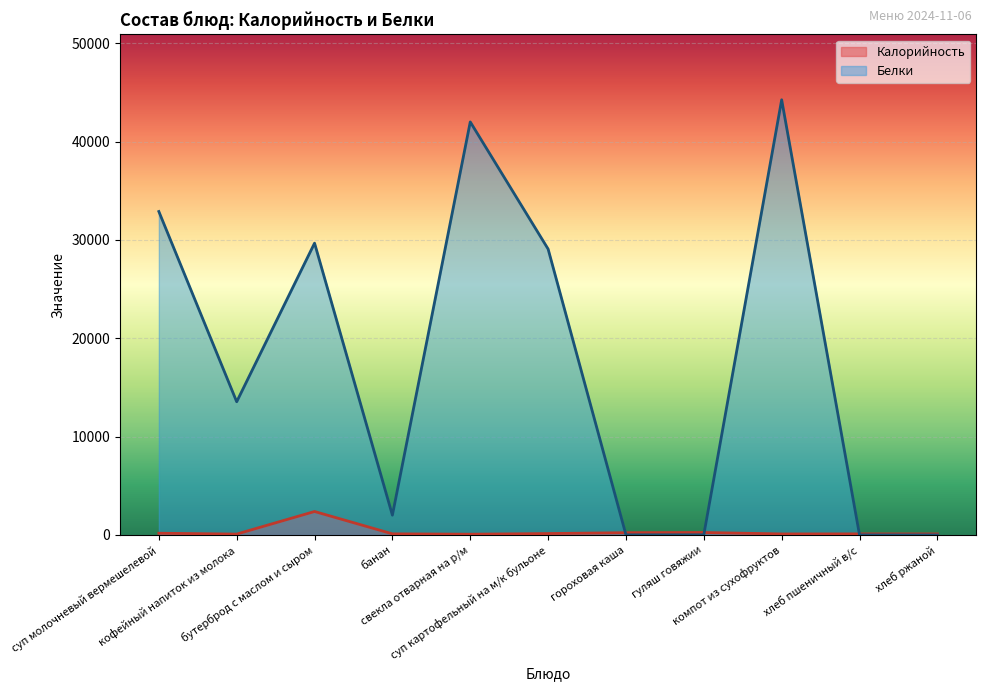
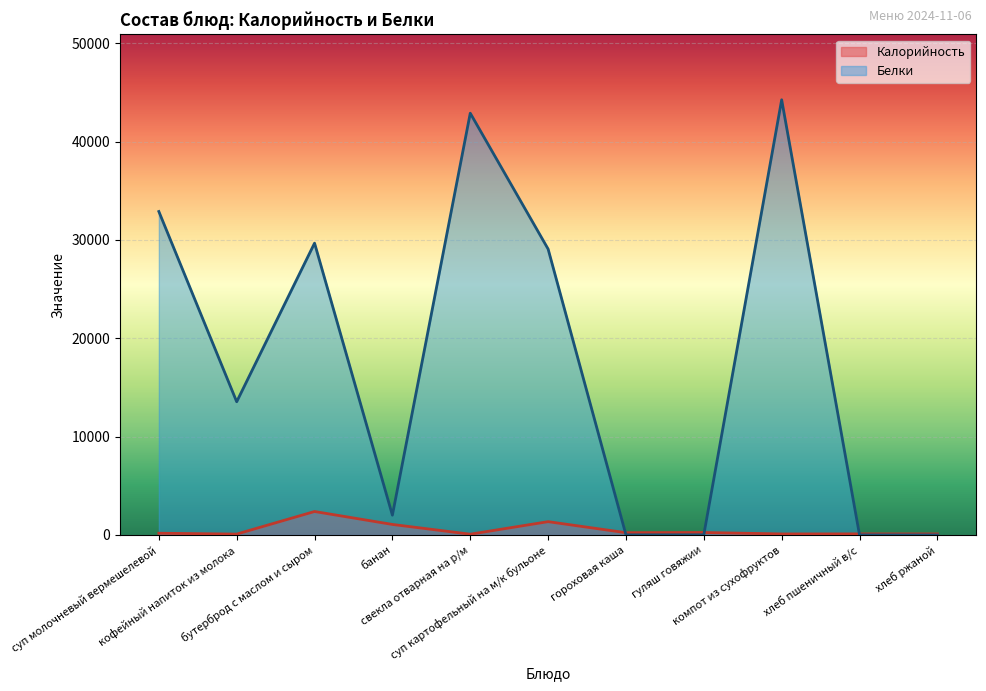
  {
    "Калорийность": {
      "суп молочневый вермешелевой": 0,
      "кофейный напиток из молока": 0,
      "бутерброд с маслом и сыром": 2000,
-     "банан": 0,
+     "банан": 1000,
      "свекла отварная на р/м": 0,
-     "суп картофельный на м/к бульоне": 0,
+     "суп картофельный на м/к бульоне": 1000,
      "компот из сухофруктов": 0
    },
    "Белки": {
      "суп молочневый вермешелевой": 33000,
      "кофейный напиток из молока": 14000,
      "бутерброд с маслом и сыром": 30000,
      "банан": 2000,
-     "свекла отварная на р/м": 42000,
+     "свекла отварная на р/м": 43000,
      "суп картофельный на м/к бульоне": 29000,
      "компот из сухофруктов": 44000
    }
  }
